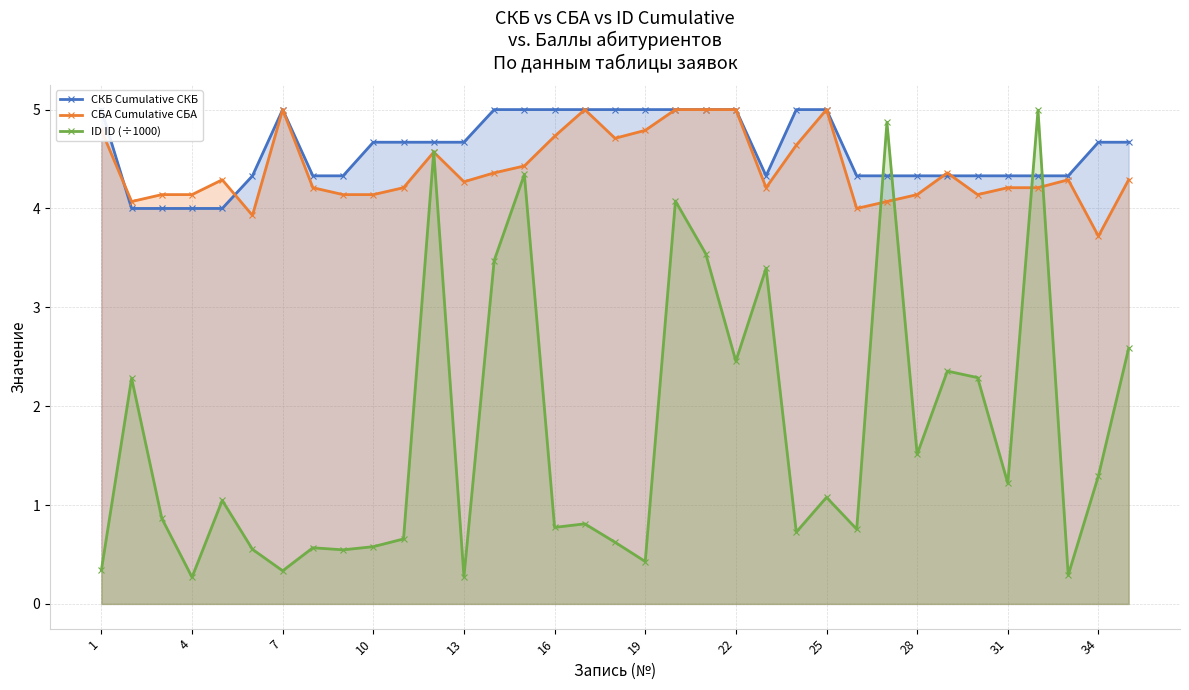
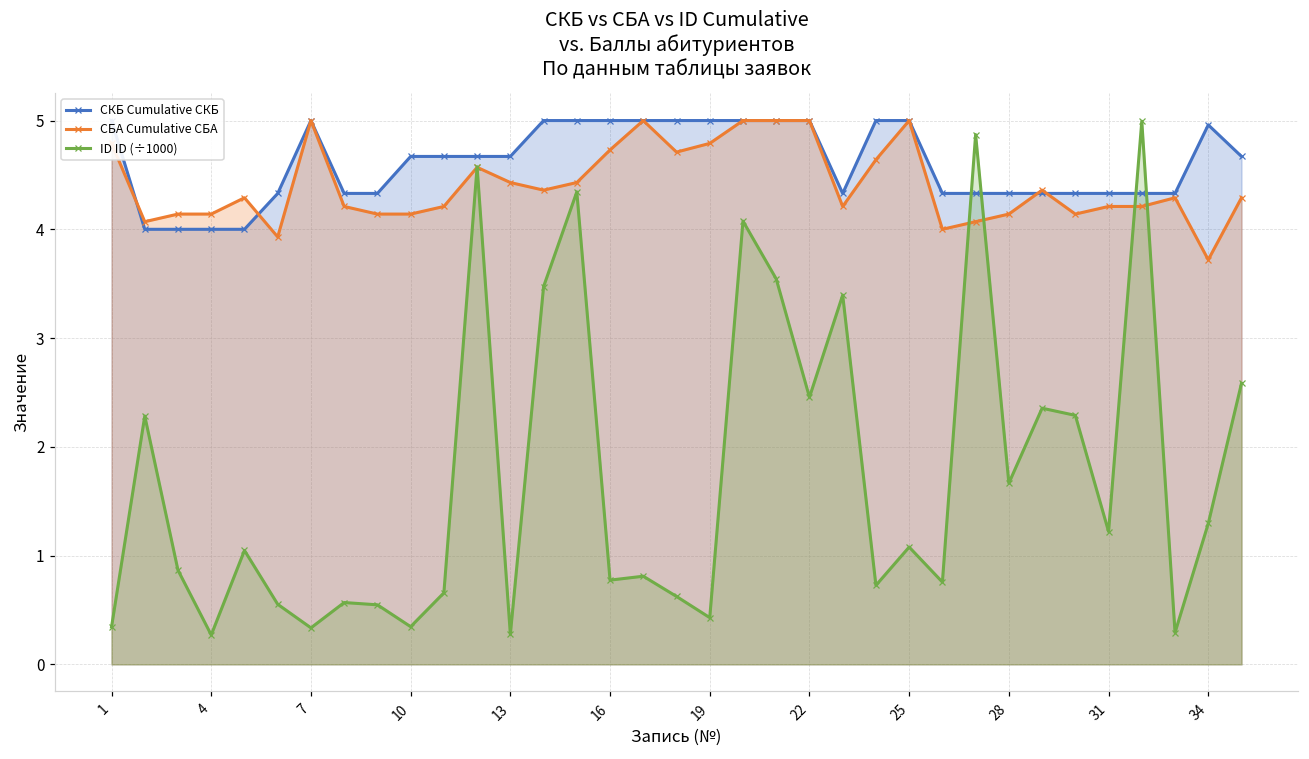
  {
    "СКБ Cumulative СКБ": {
      "4": 4.0,
      "10": 4.7,
      "13": 4.7,
      "16": 5.0,
      "19": 5.0,
      "28": 4.3,
      "31": 4.3,
-     "34": 4.7
+     "34": 5.0
    },
    "СБА Cumulative СБА": {
      "4": 4.1,
      "10": 4.1,
-     "13": 4.3,
+     "13": 4.4,
      "16": 4.7,
      "19": 4.8,
      "28": 4.1,
      "31": 4.2,
      "34": 3.7
    },
    "ID ID (÷1000)": {
      "1": 0.3,
      "4": 0.3,
      "7": 0.3,
-     "10": 0.6,
+     "10": 0.3,
      "13": 0.3,
      "16": 0.8,
      "19": 0.4,
      "22": 2.5,
      "25": 1.1,
-     "28": 1.5,
+     "28": 1.7,
      "31": 1.2,
      "34": 1.3
    }
  }
